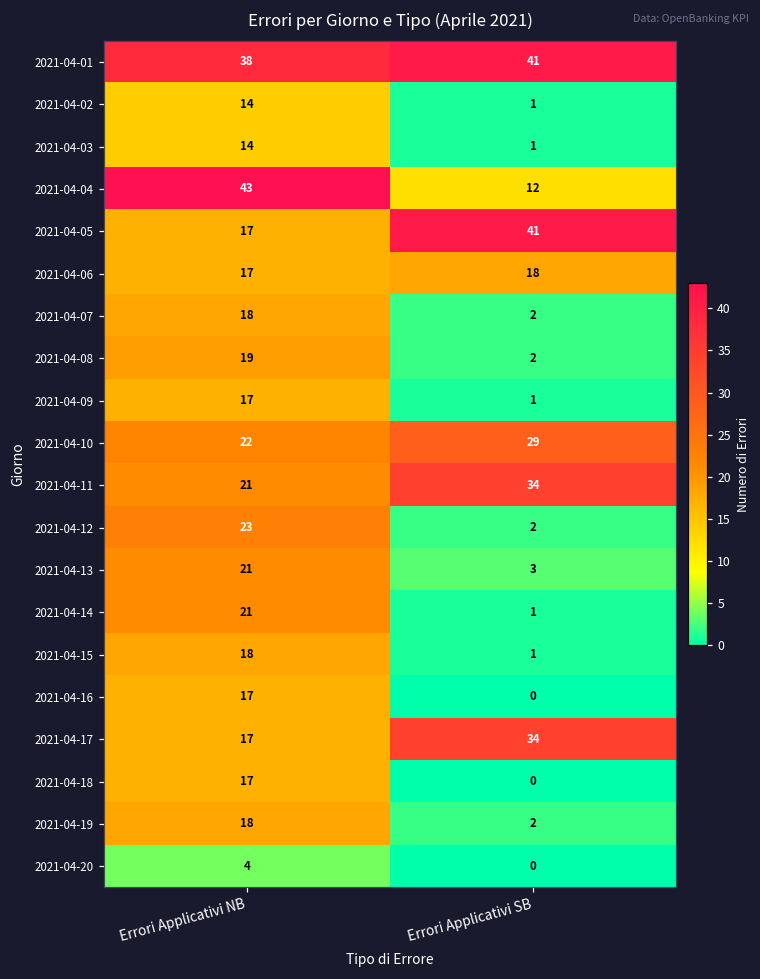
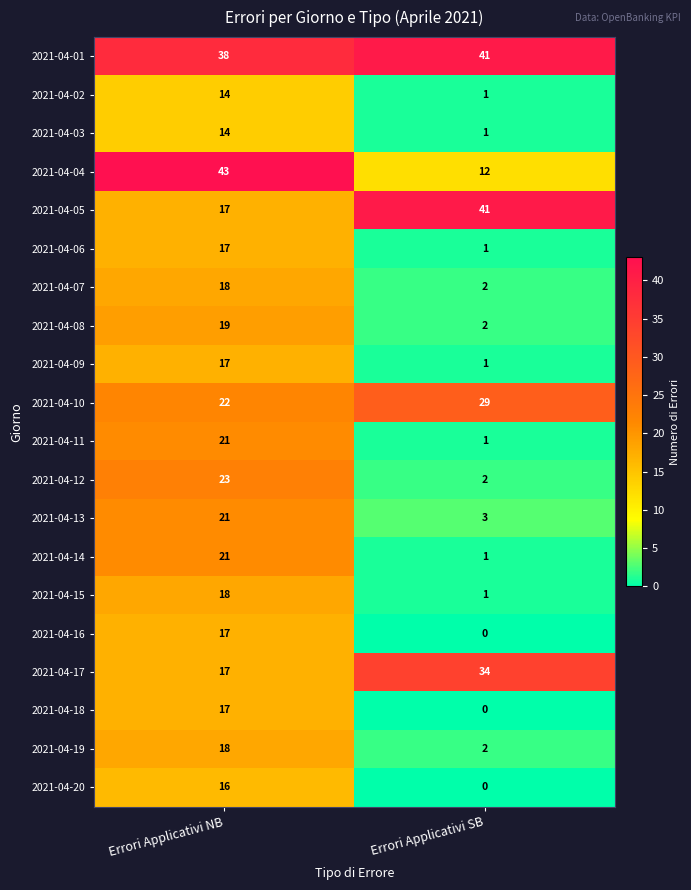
  {
    "2021-04-01": {
      "Errori Applicativi NB": 38,
      "Errori Applicativi SB": 41
    },
    "2021-04-02": {
      "Errori Applicativi NB": 14,
      "Errori Applicativi SB": 1
    },
    "2021-04-03": {
      "Errori Applicativi NB": 14,
      "Errori Applicativi SB": 1
    },
    "2021-04-04": {
      "Errori Applicativi NB": 43,
      "Errori Applicativi SB": 12
    },
    "2021-04-05": {
      "Errori Applicativi NB": 17,
      "Errori Applicativi SB": 41
    },
    "2021-04-06": {
      "Errori Applicativi NB": 17,
-     "Errori Applicativi SB": 18
+     "Errori Applicativi SB": 1
    },
    "2021-04-07": {
      "Errori Applicativi NB": 18,
      "Errori Applicativi SB": 2
    },
    "2021-04-08": {
      "Errori Applicativi NB": 19,
      "Errori Applicativi SB": 2
    },
    "2021-04-09": {
      "Errori Applicativi NB": 17,
      "Errori Applicativi SB": 1
    },
    "2021-04-10": {
      "Errori Applicativi NB": 22,
      "Errori Applicativi SB": 29
    },
    "2021-04-11": {
      "Errori Applicativi NB": 21,
-     "Errori Applicativi SB": 34
+     "Errori Applicativi SB": 1
    },
    "2021-04-12": {
      "Errori Applicativi NB": 23,
      "Errori Applicativi SB": 2
    },
    "2021-04-13": {
      "Errori Applicativi NB": 21,
      "Errori Applicativi SB": 3
    },
    "2021-04-14": {
      "Errori Applicativi NB": 21,
      "Errori Applicativi SB": 1
    },
    "2021-04-15": {
      "Errori Applicativi NB": 18,
      "Errori Applicativi SB": 1
    },
    "2021-04-16": {
      "Errori Applicativi NB": 17,
      "Errori Applicativi SB": 0
    },
    "2021-04-17": {
      "Errori Applicativi NB": 17,
      "Errori Applicativi SB": 34
    },
    "2021-04-18": {
      "Errori Applicativi NB": 17,
      "Errori Applicativi SB": 0
    },
    "2021-04-19": {
      "Errori Applicativi NB": 18,
      "Errori Applicativi SB": 2
    },
    "2021-04-20": {
-     "Errori Applicativi NB": 4,
+     "Errori Applicativi NB": 16,
      "Errori Applicativi SB": 0
    }
  }
